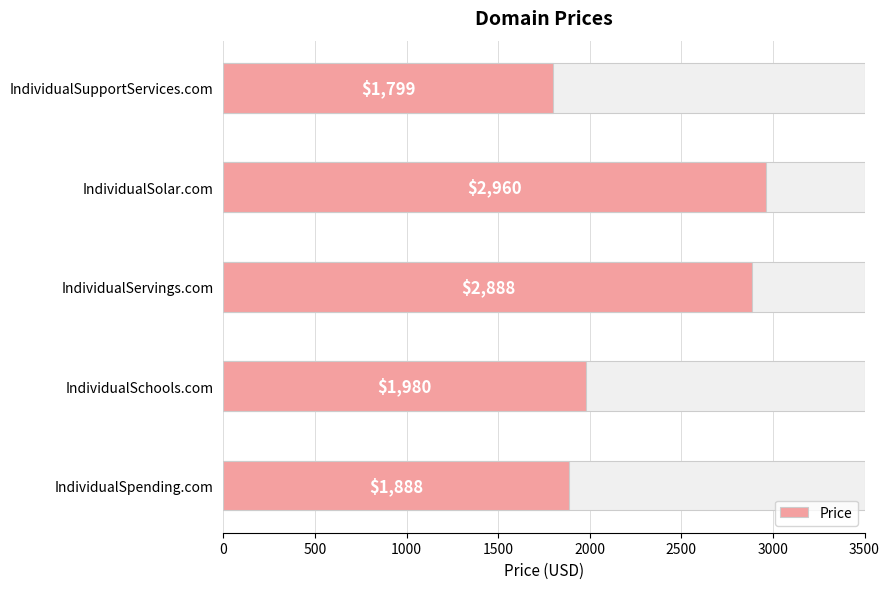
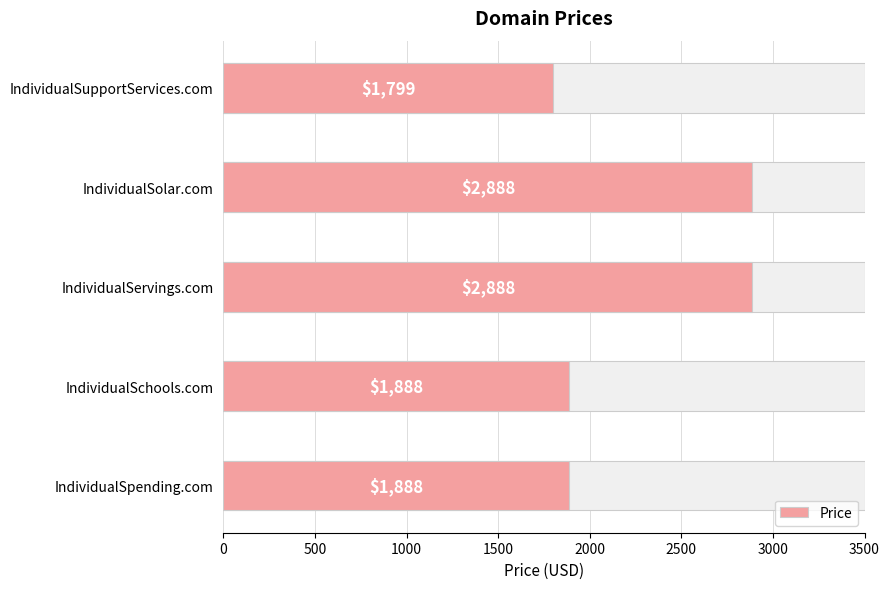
  {
    "Price": {
-     "IndividualSolar.com": "$2,960",
-     "IndividualSchools.com": "$1,980"
+     "IndividualSolar.com": "$2,888",
+     "IndividualSchools.com": "$1,888"
    }
  }
